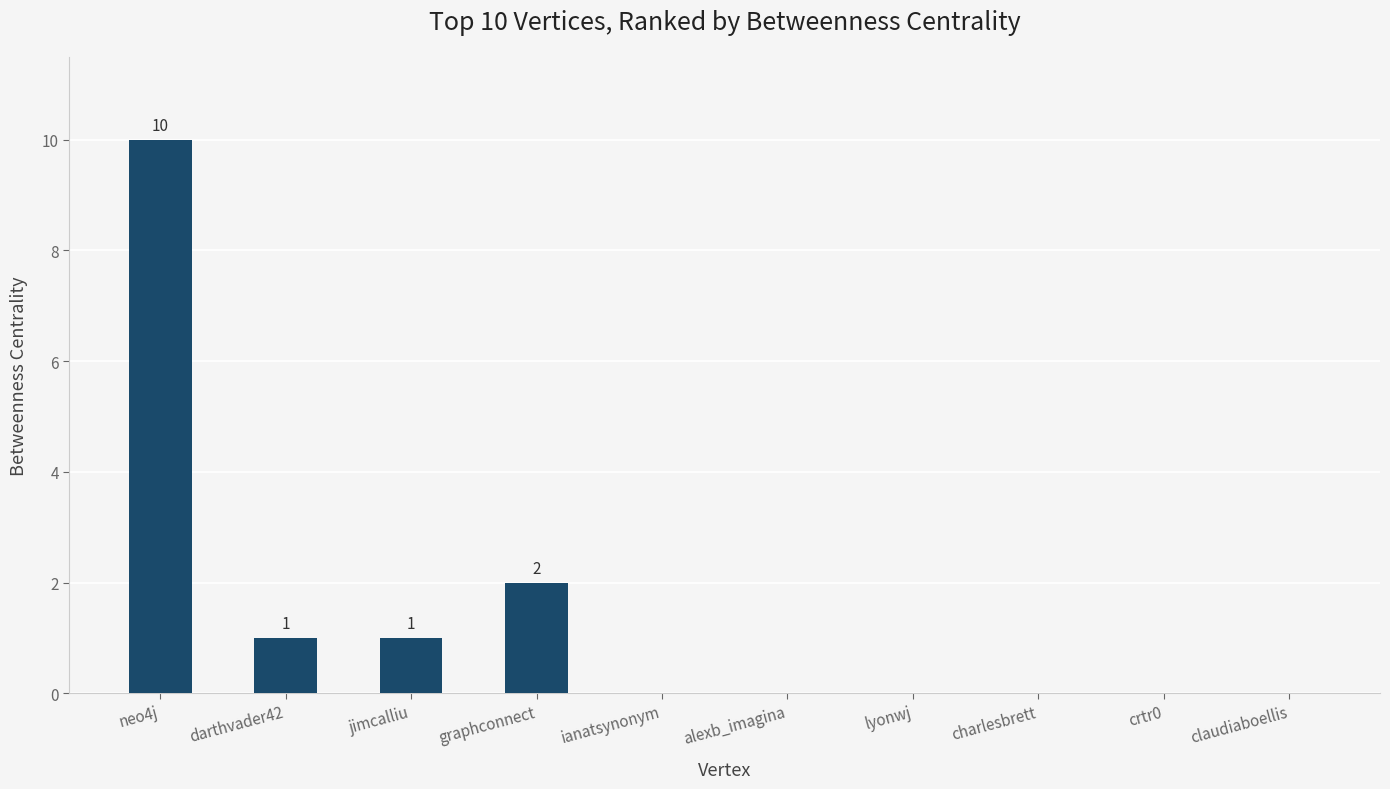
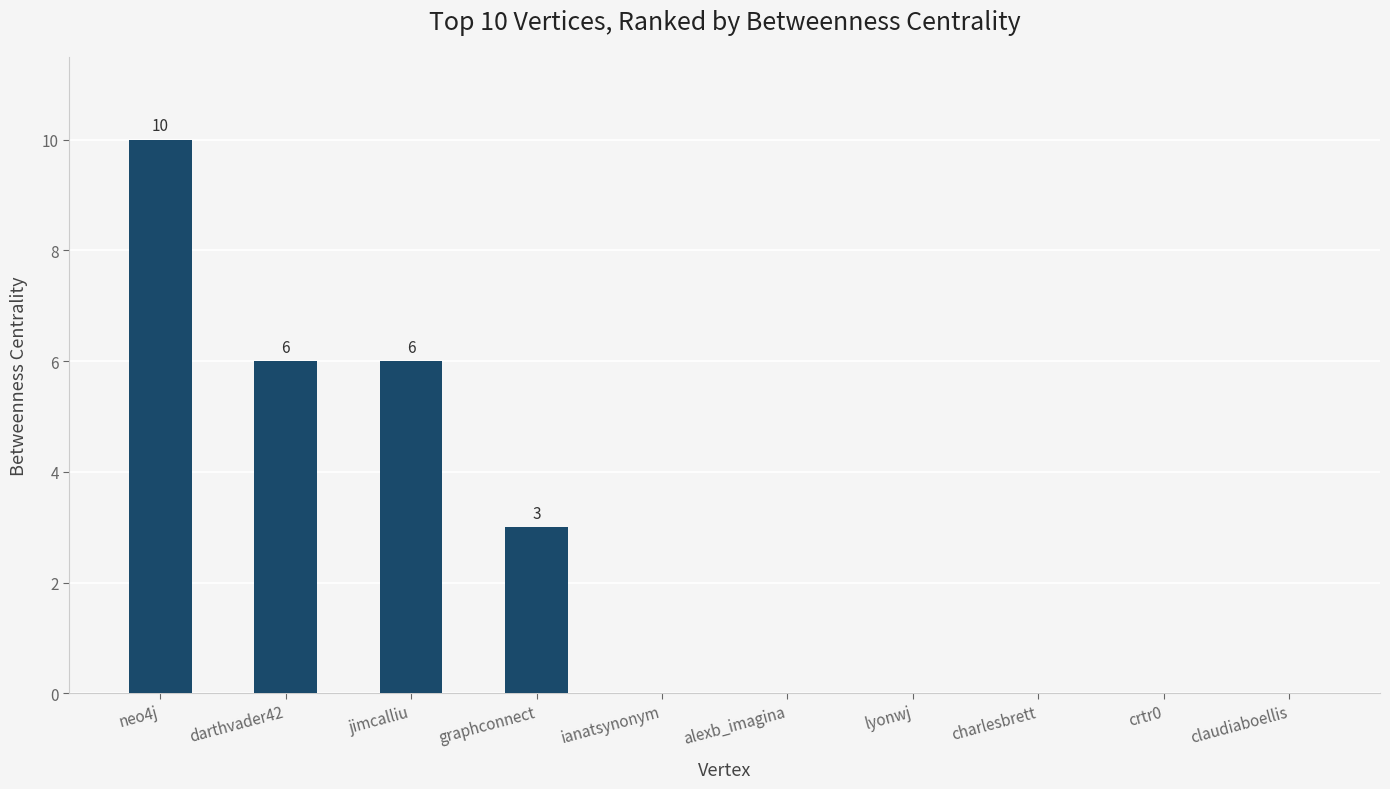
  {
    "neo4j": 10,
-   "darthvader42": 1,
-   "jimcalliu": 1,
-   "graphconnect": 2
+   "darthvader42": 6,
+   "jimcalliu": 6,
+   "graphconnect": 3
  }
